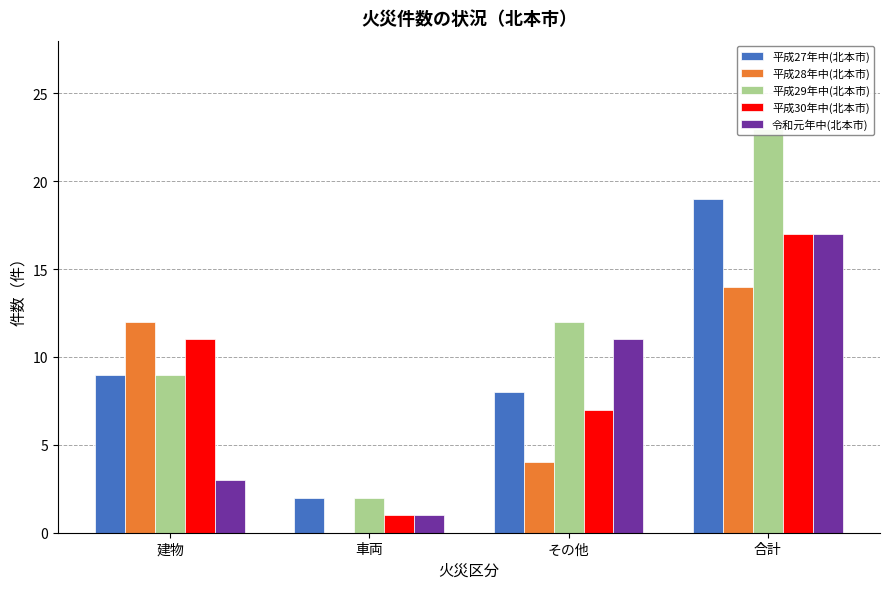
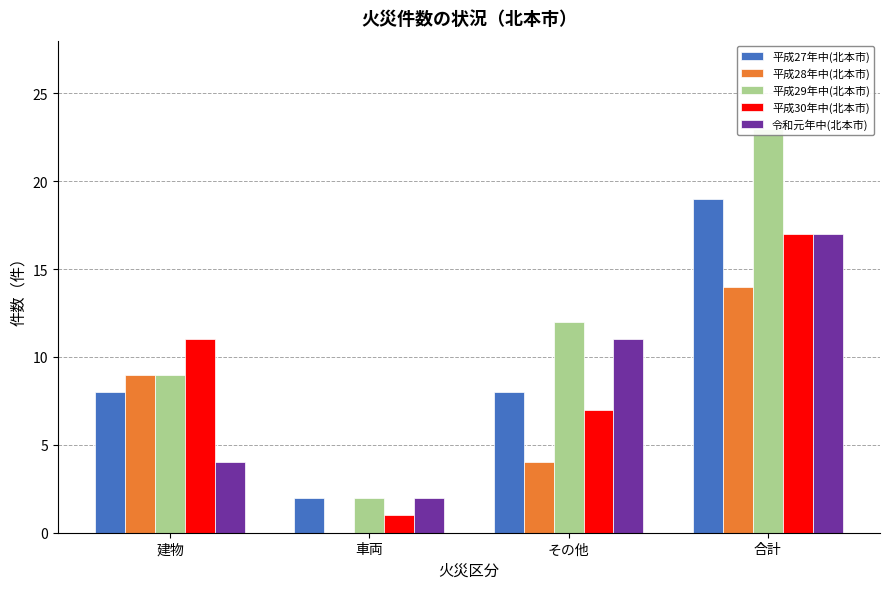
  {
    "平成27年中(北本市)": {
-     "建物": 9,
+     "建物": 8,
      "車両": 2,
      "その他": 8,
      "合計": 19
    },
    "平成28年中(北本市)": {
-     "建物": 12,
+     "建物": 9,
      "車両": 0,
      "その他": 4,
      "合計": 14
    },
    "平成29年中(北本市)": {
      "建物": 9,
      "車両": 2,
      "その他": 12
    },
    "平成30年中(北本市)": {
      "建物": 11,
      "車両": 1,
      "その他": 7,
      "合計": 17
    },
    "令和元年中(北本市)": {
-     "建物": 3,
-     "車両": 1,
+     "建物": 4,
+     "車両": 2,
      "その他": 11,
      "合計": 17
    }
  }
